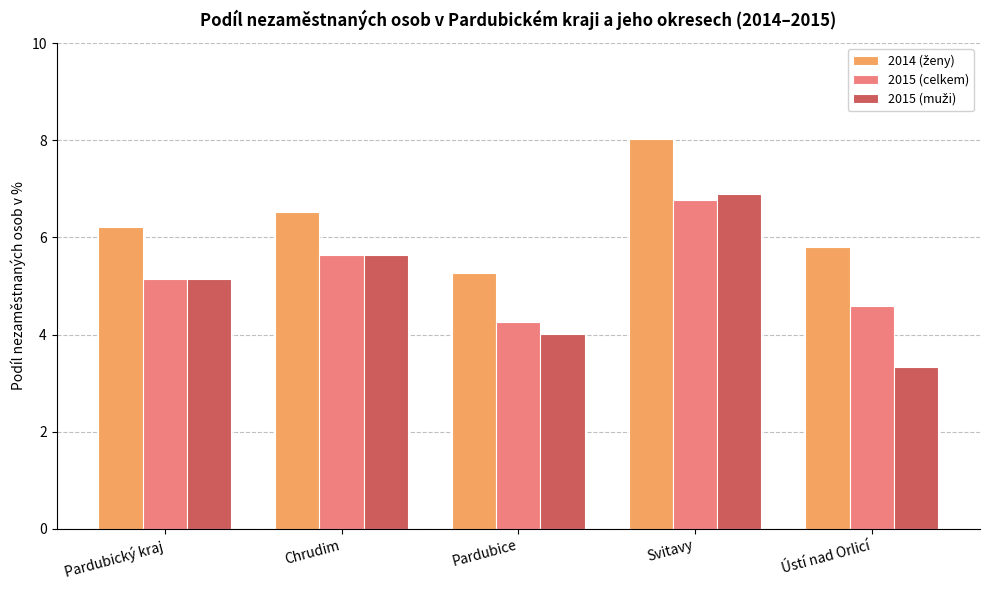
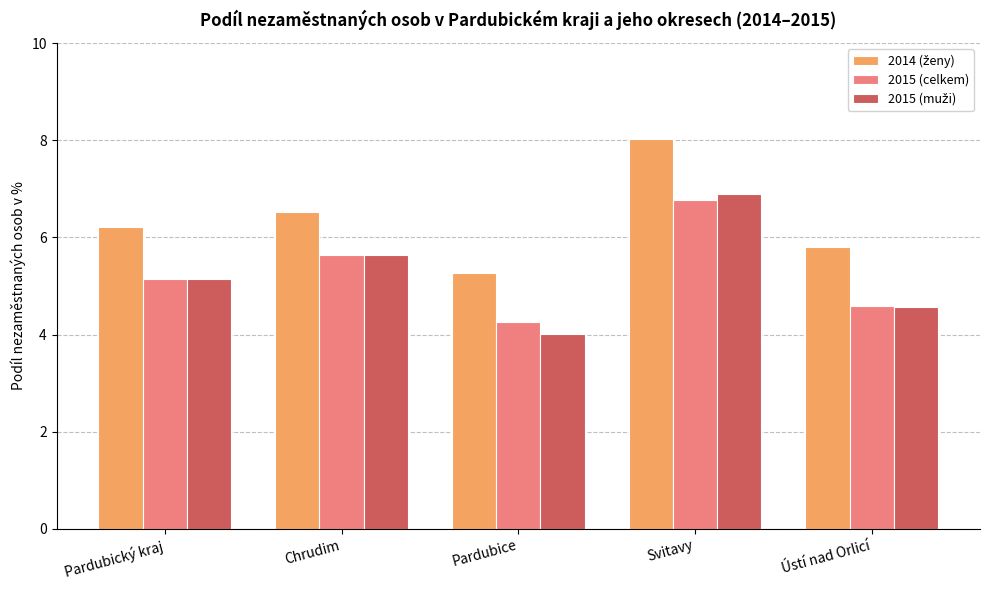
  {
    "2015 (muži)": {
      "Pardubický kraj": 5.1,
      "Chrudim": 5.6,
      "Pardubice": 4.0,
      "Svitavy": 6.9,
-     "Ústí nad Orlicí": 3.3
+     "Ústí nad Orlicí": 4.6
    }
  }
